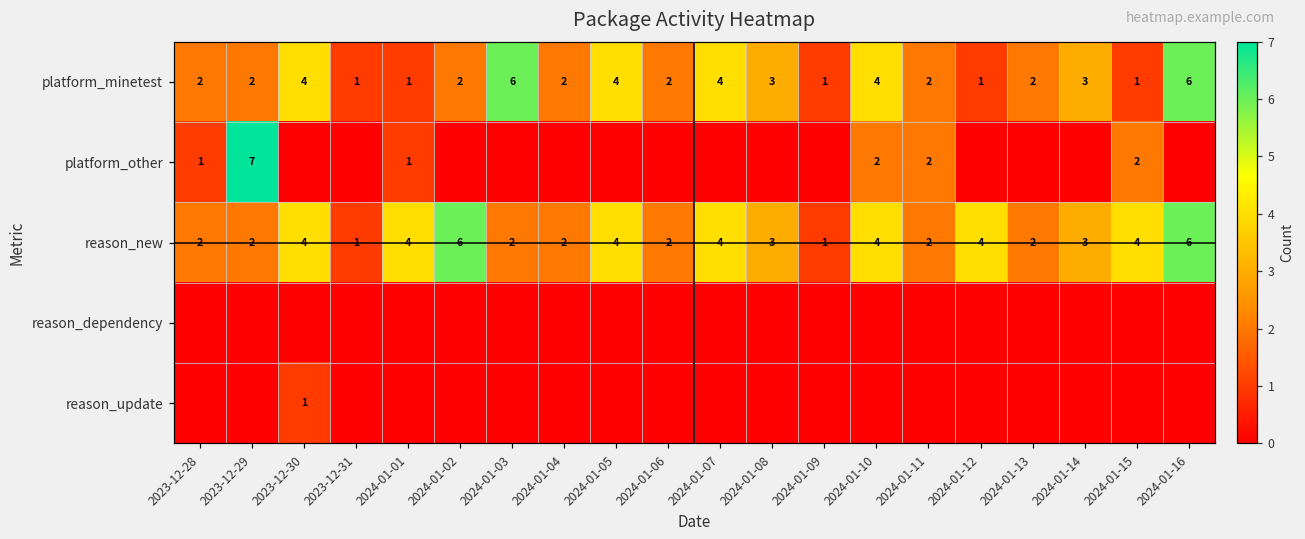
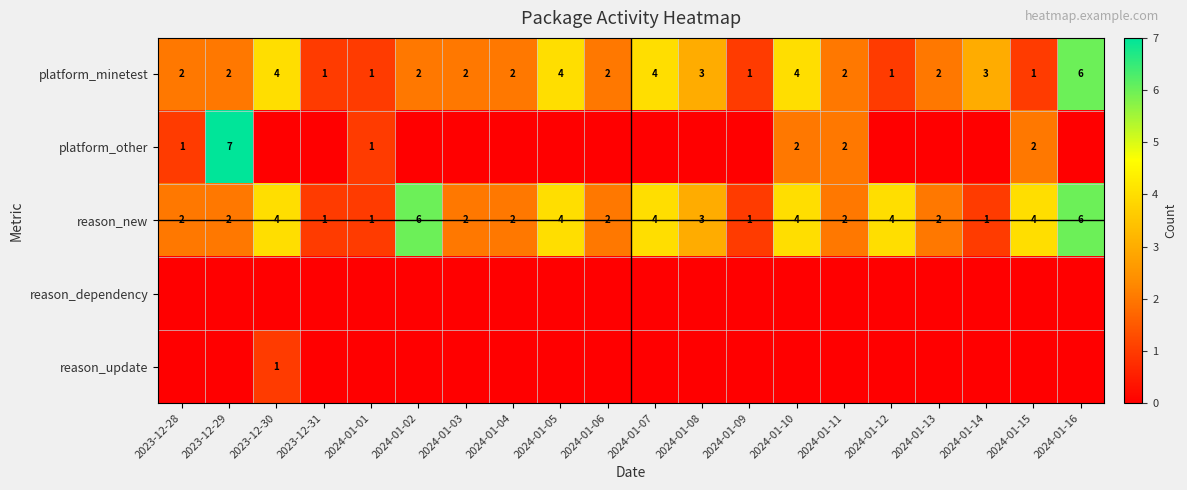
  {
    "platform_minetest": {
      "2023-12-28": 2,
      "2023-12-29": 2,
      "2023-12-30": 4,
      "2023-12-31": 1,
      "2024-01-01": 1,
      "2024-01-02": 2,
-     "2024-01-03": 6,
+     "2024-01-03": 2,
      "2024-01-04": 2,
      "2024-01-05": 4,
      "2024-01-06": 2,
      "2024-01-07": 4,
      "2024-01-08": 3,
      "2024-01-09": 1,
      "2024-01-10": 4,
      "2024-01-11": 2,
      "2024-01-12": 1,
      "2024-01-13": 2,
      "2024-01-14": 3,
      "2024-01-15": 1,
      "2024-01-16": 6
    },
    "platform_other": {
      "2023-12-28": 1,
      "2023-12-29": 7,
      "2024-01-01": 1,
      "2024-01-10": 2,
      "2024-01-11": 2,
      "2024-01-15": 2
    },
    "reason_new": {
      "2023-12-28": 2,
      "2023-12-29": 2,
      "2023-12-30": 4,
      "2023-12-31": 1,
-     "2024-01-01": 4,
+     "2024-01-01": 1,
      "2024-01-02": 6,
      "2024-01-03": 2,
      "2024-01-04": 2,
      "2024-01-05": 4,
      "2024-01-06": 2,
      "2024-01-07": 4,
      "2024-01-08": 3,
      "2024-01-09": 1,
      "2024-01-10": 4,
      "2024-01-11": 2,
      "2024-01-12": 4,
      "2024-01-13": 2,
-     "2024-01-14": 3,
+     "2024-01-14": 1,
      "2024-01-15": 4,
      "2024-01-16": 6
    },
    "reason_update": {
      "2023-12-30": 1
    }
  }
